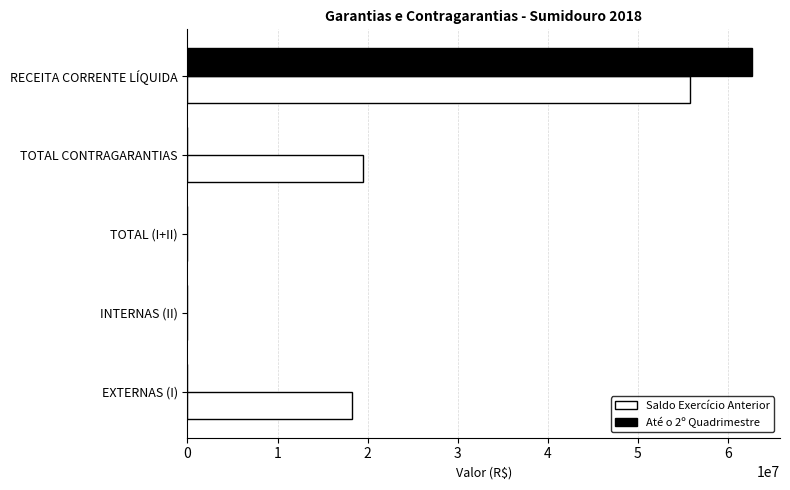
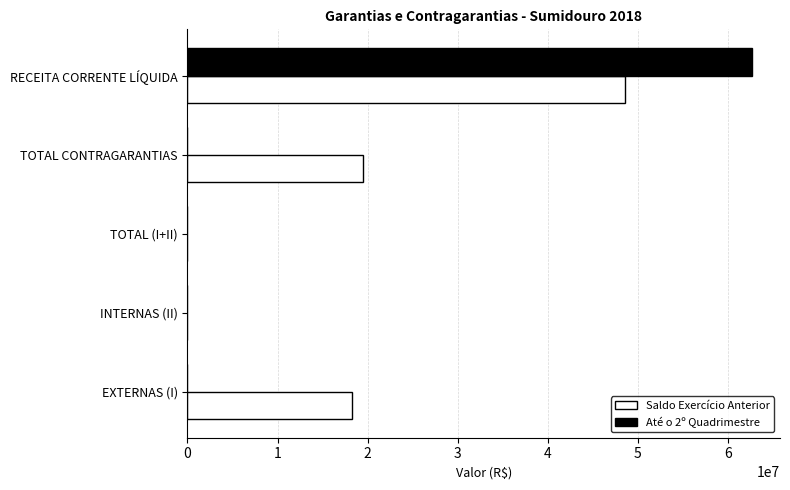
  {
    "Saldo Exercício Anterior": {
-     "RECEITA CORRENTE LÍQUIDA": 56000000,
+     "RECEITA CORRENTE LÍQUIDA": 49000000,
      "TOTAL CONTRAGARANTIAS": 20000000,
      "TOTAL (I+II)": 0,
      "INTERNAS (II)": 0,
      "EXTERNAS (I)": 18000000
    },
    "Até o 2º Quadrimestre": {
      "RECEITA CORRENTE LÍQUIDA": 63000000,
      "TOTAL CONTRAGARANTIAS": 0,
      "TOTAL (I+II)": 0,
      "INTERNAS (II)": 0,
      "EXTERNAS (I)": 0
    }
  }
